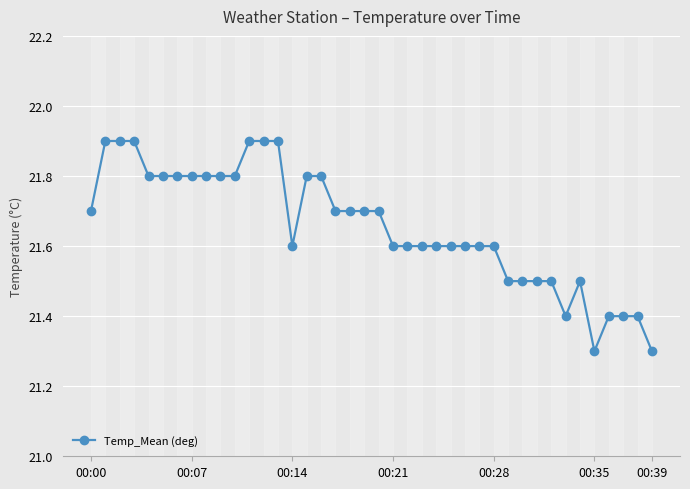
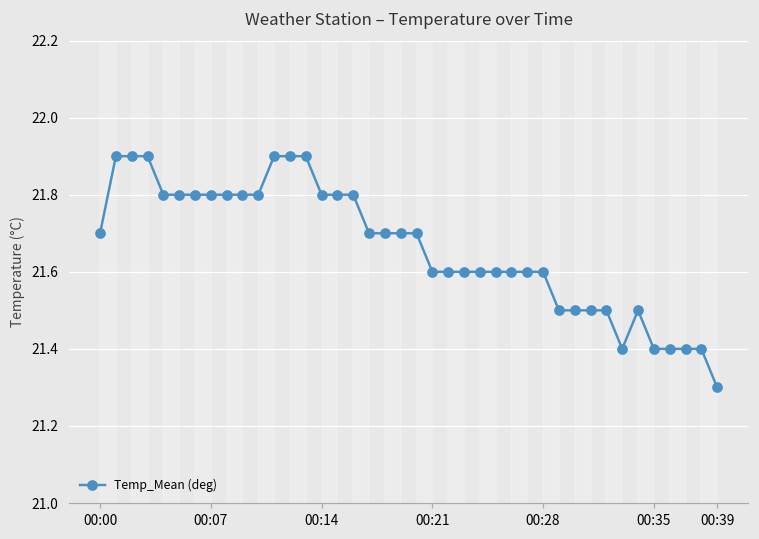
  {
    "00:00": 21.7,
    "00:07": 21.8,
-   "00:14": 21.6,
+   "00:14": 21.8,
    "00:21": 21.6,
    "00:28": 21.6,
-   "00:35": 21.3,
+   "00:35": 21.4,
    "00:39": 21.3
  }
